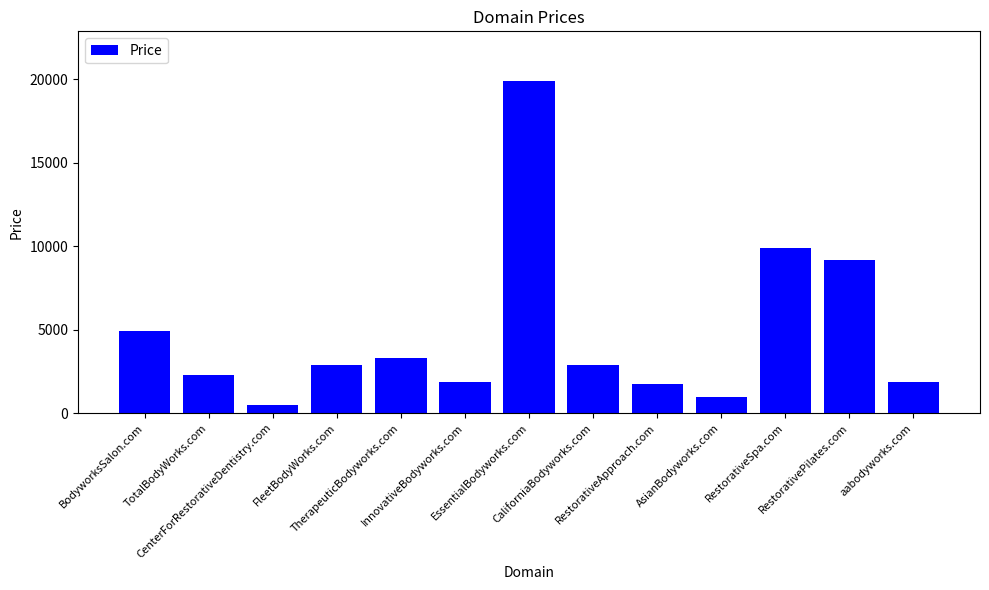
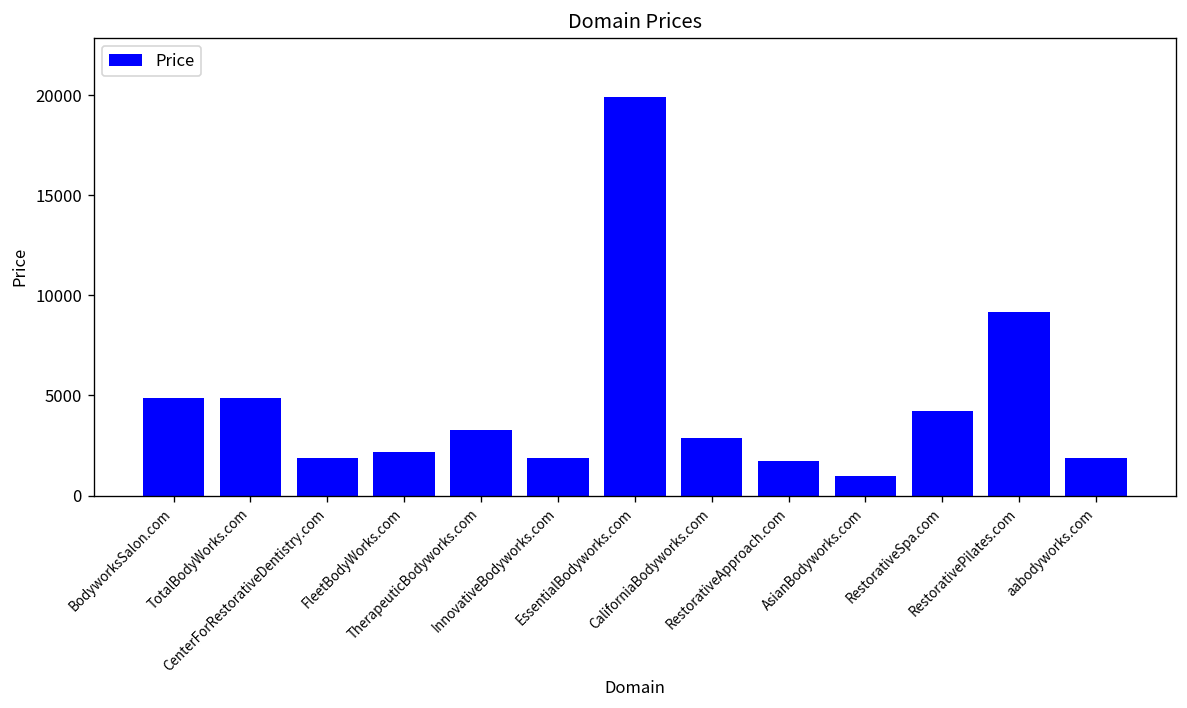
  {
    "BodyworksSalon.com": 4900,
-   "TotalBodyWorks.com": 2300,
-   "CenterForRestorativeDentistry.com": 500,
-   "FleetBodyWorks.com": 2900,
+   "TotalBodyWorks.com": 4900,
+   "CenterForRestorativeDentistry.com": 1900,
+   "FleetBodyWorks.com": 2200,
    "TherapeuticBodyworks.com": 3300,
    "InnovativeBodyworks.com": 1900,
    "EssentialBodyworks.com": 19900,
    "CaliforniaBodyworks.com": 2900,
    "RestorativeApproach.com": 1700,
    "AsianBodyworks.com": 1000,
-   "RestorativeSpa.com": 9900,
+   "RestorativeSpa.com": 4200,
    "RestorativePilates.com": 9200,
    "aabodyworks.com": 1900
  }
